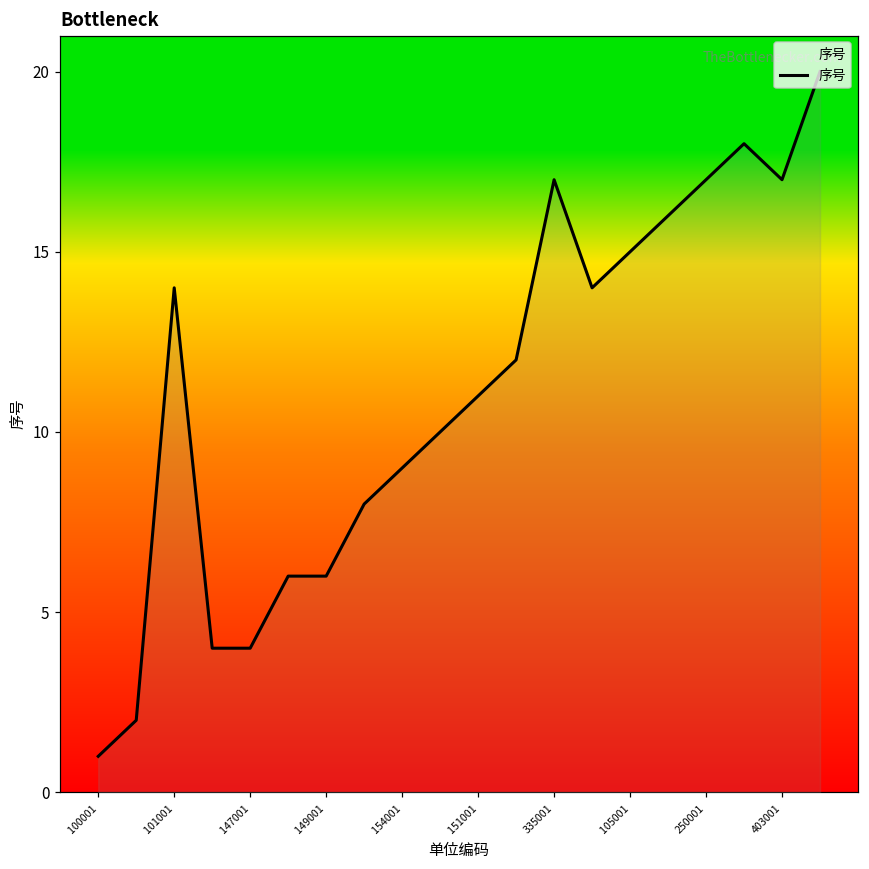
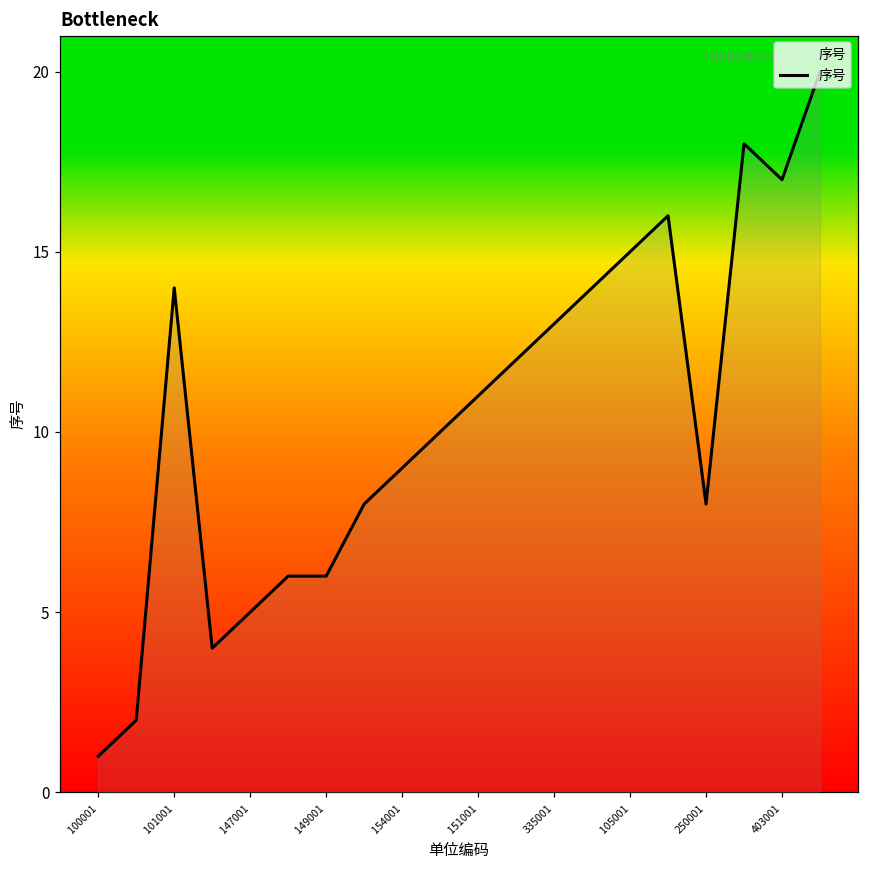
  {
    "100001": 1,
    "101001": 14,
-   "147001": 4,
+   "147001": 5,
    "149001": 6,
    "154001": 9,
    "151001": 11,
-   "335001": 17,
+   "335001": 13,
    "105001": 15,
-   "250001": 17,
+   "250001": 8,
    "403001": 17
  }
